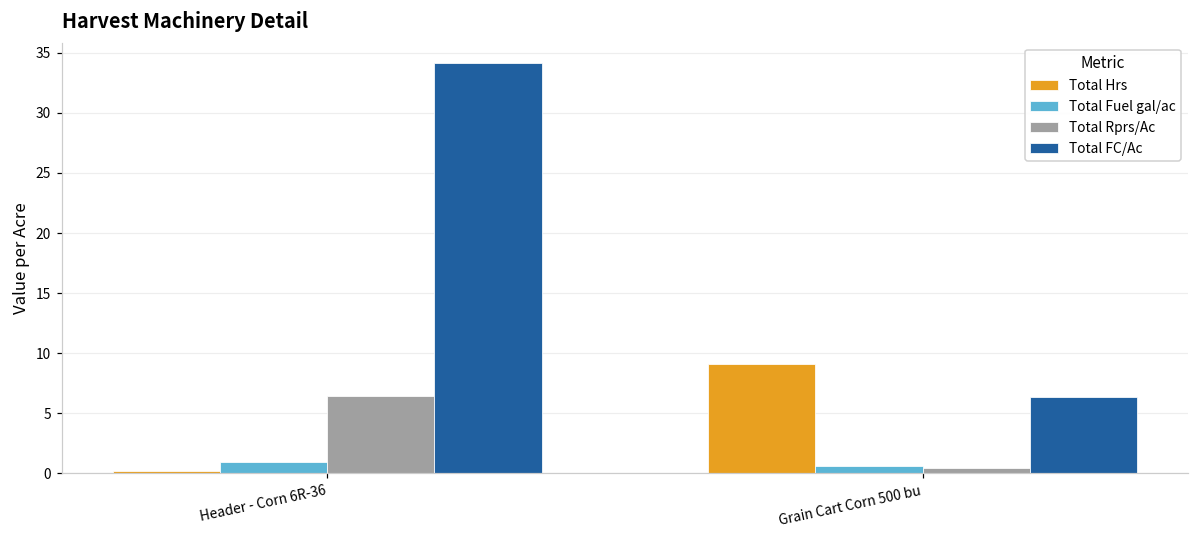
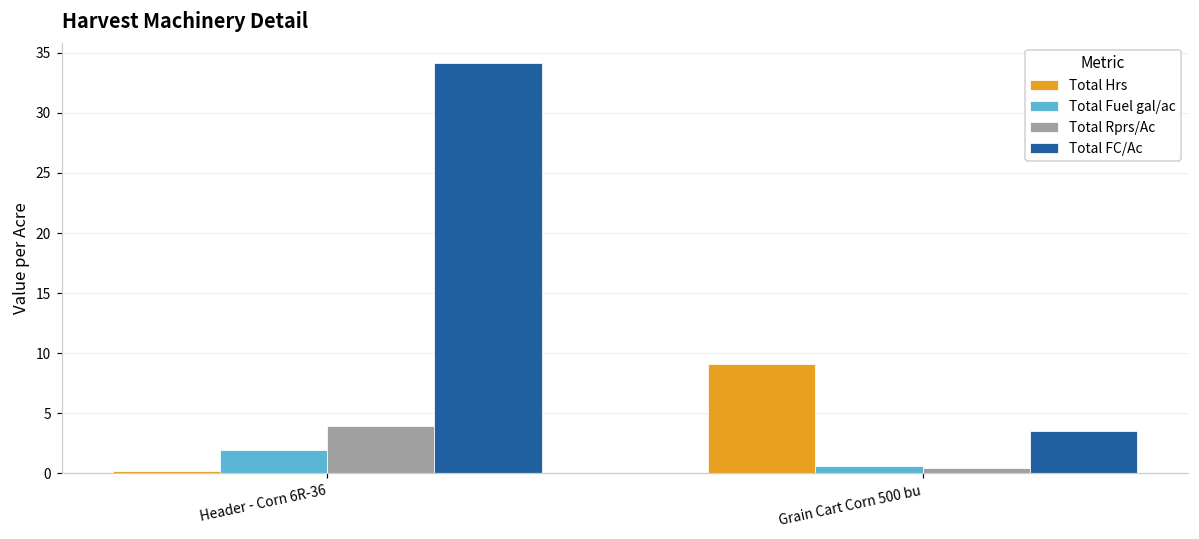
  {
    "Total Hrs": {
      "Grain Cart Corn 500 bu": 9.1
    },
    "Total Fuel gal/ac": {
-     "Header - Corn 6R-36": 0.9,
+     "Header - Corn 6R-36": 1.9,
      "Grain Cart Corn 500 bu": 0.6
    },
    "Total Rprs/Ac": {
-     "Header - Corn 6R-36": 6.4,
+     "Header - Corn 6R-36": 4.0,
      "Grain Cart Corn 500 bu": 0.4
    },
    "Total FC/Ac": {
      "Header - Corn 6R-36": 34.1,
-     "Grain Cart Corn 500 bu": 6.4
+     "Grain Cart Corn 500 bu": 3.5
    }
  }
